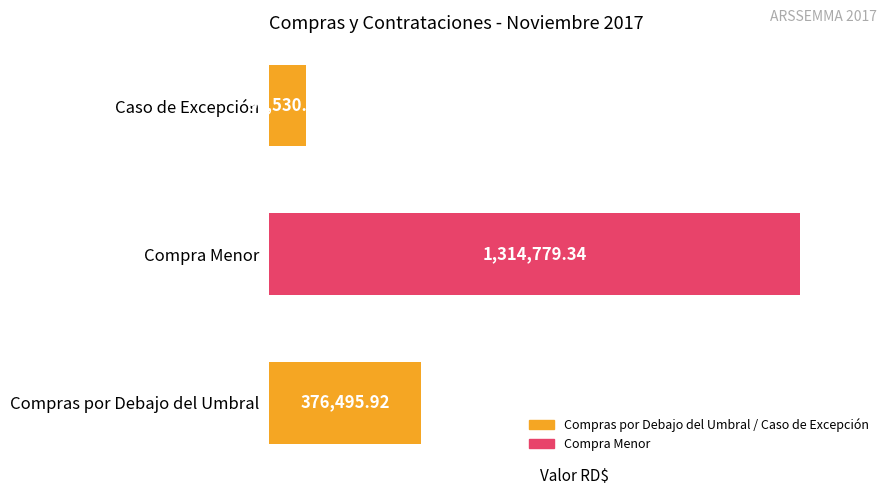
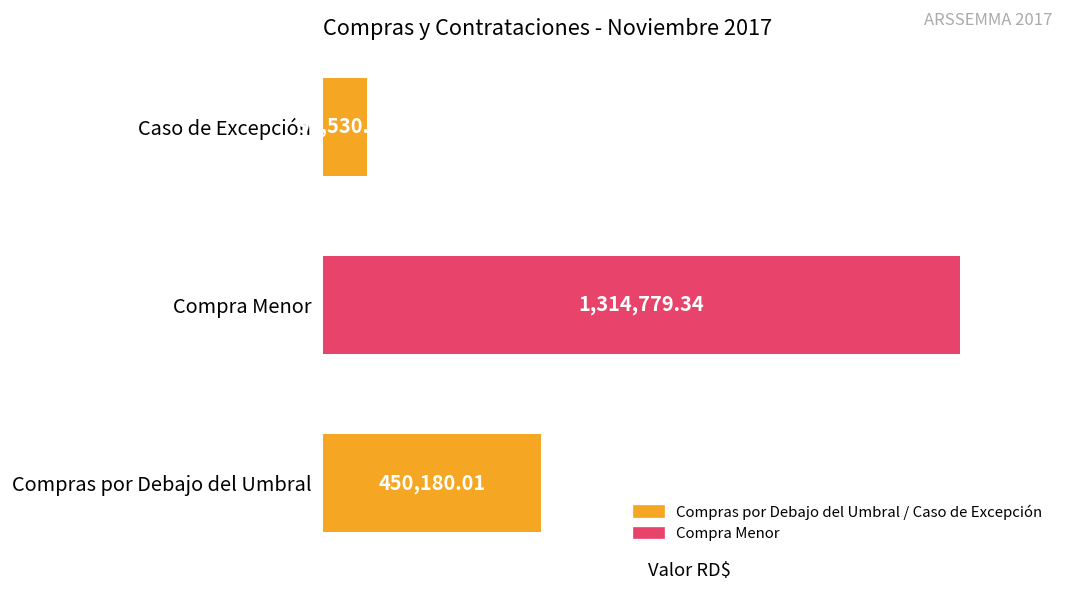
  {
    "Compra Menor": "1,314,779.34",
-   "Compras por Debajo del Umbral": "376,495.92"
+   "Compras por Debajo del Umbral": "450,180.01"
  }
